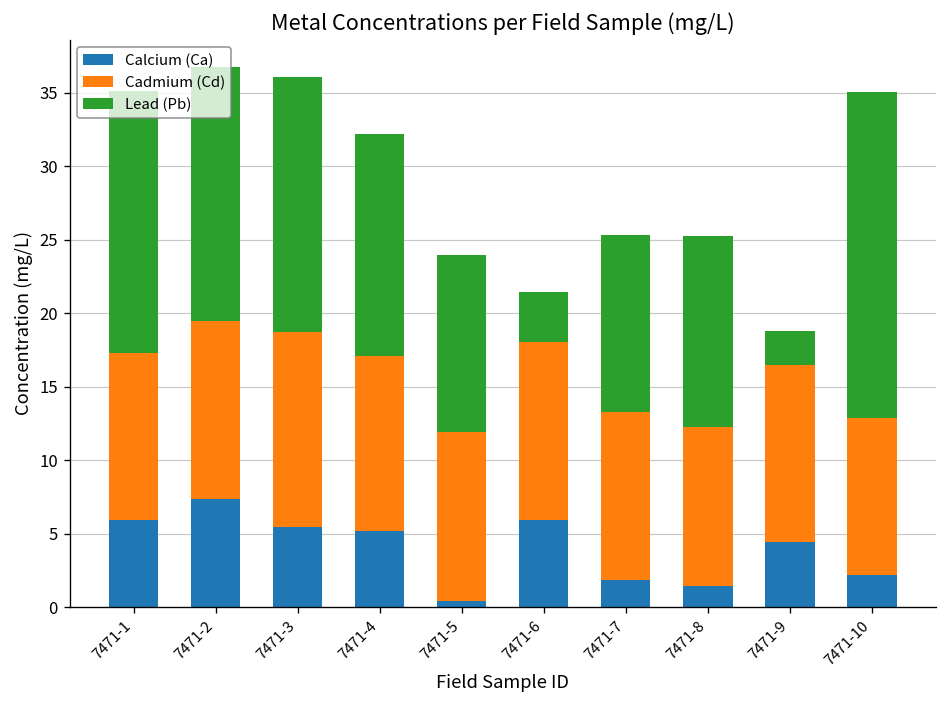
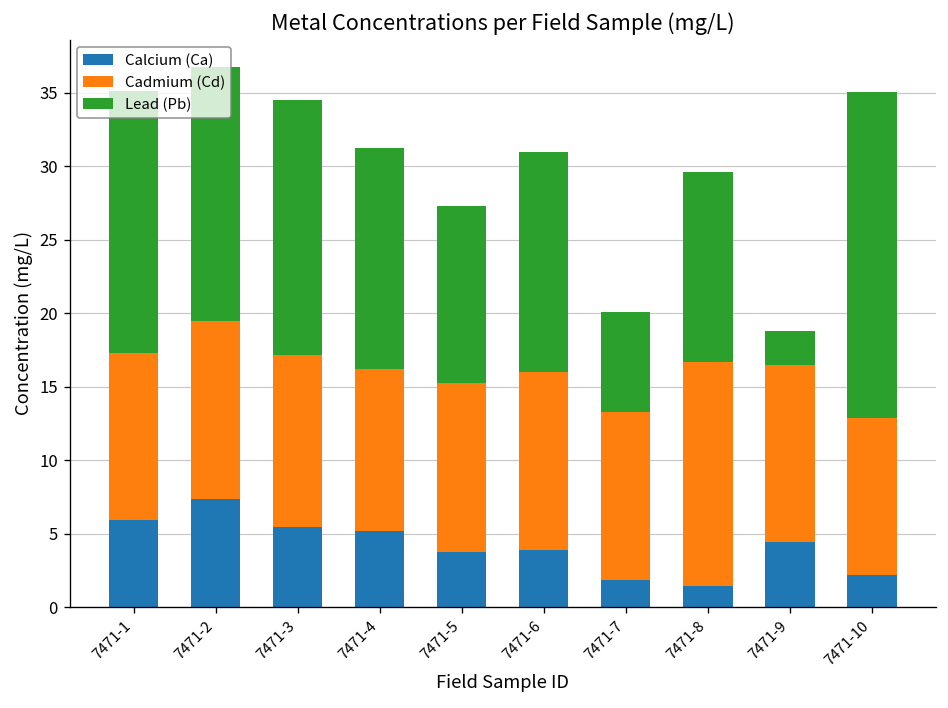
  {
    "Calcium (Ca)": {
      "7471-1": 5.9,
      "7471-2": 7.3,
      "7471-3": 5.4,
      "7471-4": 5.2,
-     "7471-5": 0.4,
-     "7471-6": 6.0,
+     "7471-5": 3.7,
+     "7471-6": 3.9,
      "7471-7": 1.8,
      "7471-8": 1.4,
      "7471-9": 4.4,
      "7471-10": 2.2
    },
    "Cadmium (Cd)": {
      "7471-1": 11.4,
      "7471-2": 12.1,
-     "7471-3": 13.3,
-     "7471-4": 12.0,
+     "7471-3": 11.7,
+     "7471-4": 11.0,
      "7471-5": 11.5,
      "7471-6": 12.1,
      "7471-7": 11.5,
-     "7471-8": 10.9,
+     "7471-8": 15.2,
      "7471-9": 12.1,
      "7471-10": 10.6
    },
    "Lead (Pb)": {
      "7471-3": 17.4,
      "7471-4": 15.1,
      "7471-5": 12.1,
-     "7471-6": 3.4,
-     "7471-7": 12.1,
+     "7471-6": 15.0,
+     "7471-7": 6.8,
      "7471-8": 13.0,
      "7471-9": 2.3,
      "7471-10": 22.2
    }
  }
